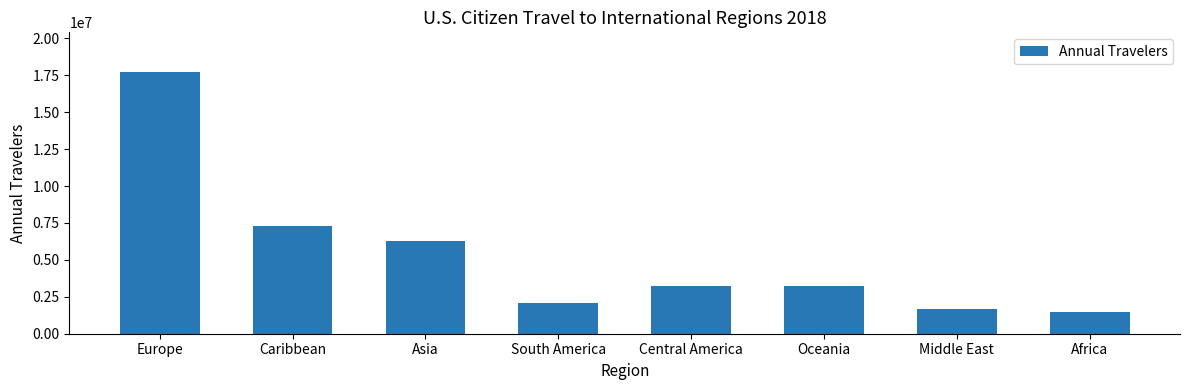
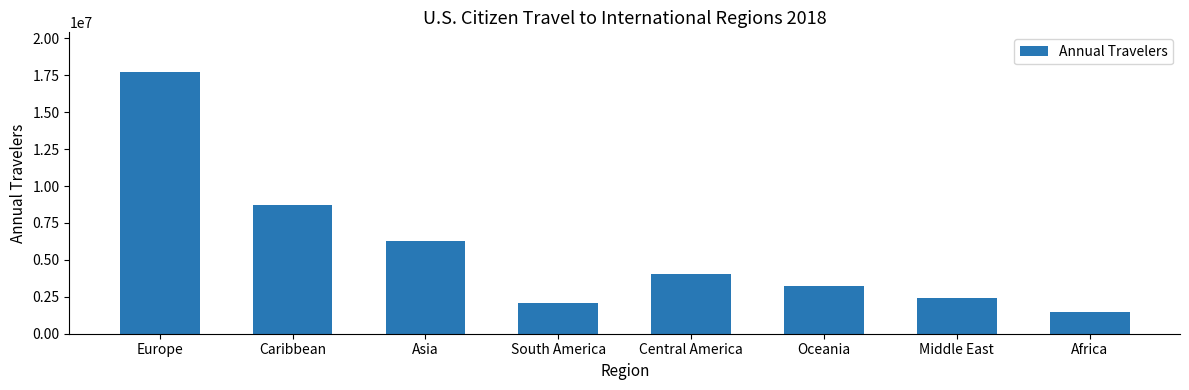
  {
    "Europe": 17700000,
-   "Caribbean": 7300000,
+   "Caribbean": 8700000,
    "Asia": 6300000,
    "South America": 2100000,
-   "Central America": 3200000,
+   "Central America": 4000000,
    "Oceania": 3200000,
-   "Middle East": 1700000,
+   "Middle East": 2400000,
    "Africa": 1500000
  }
